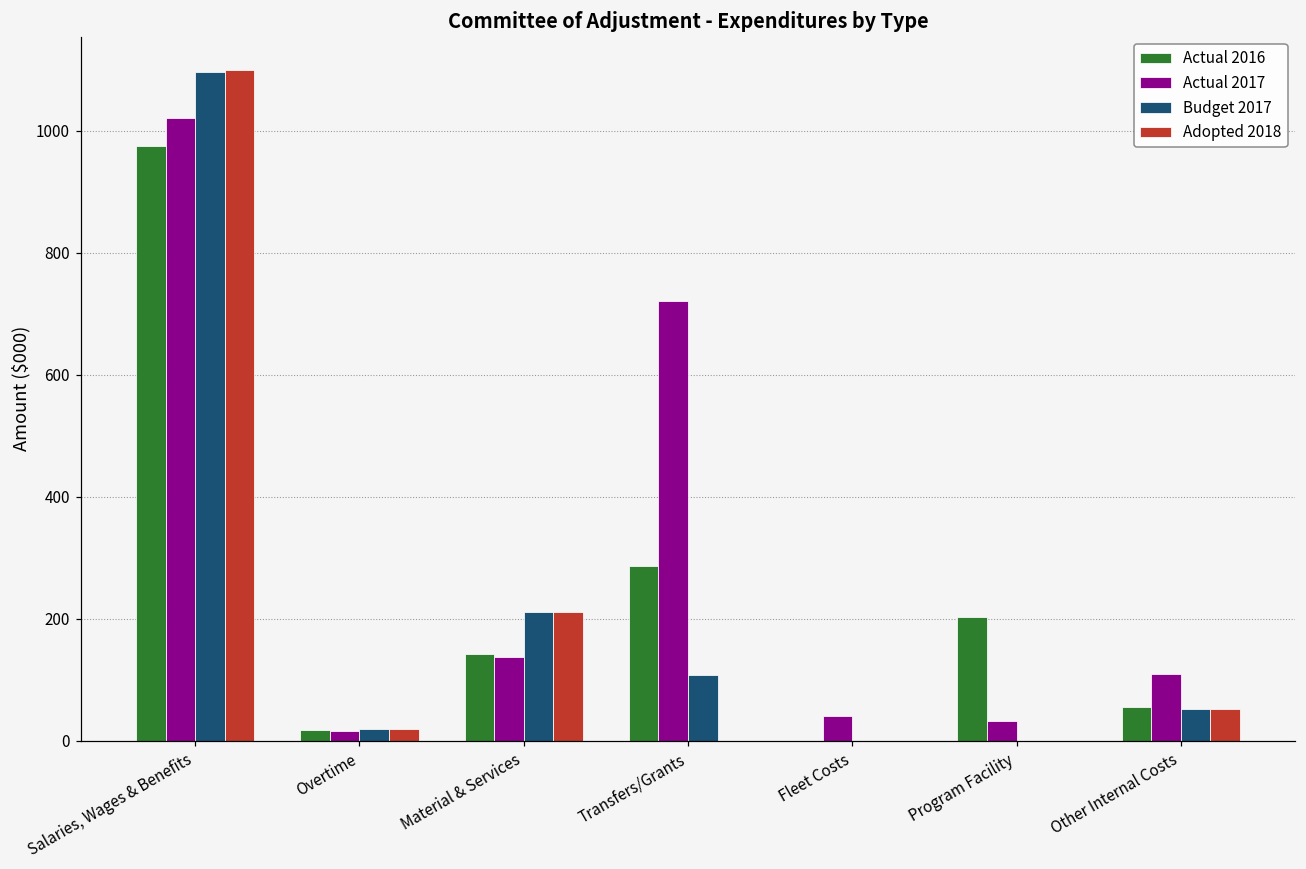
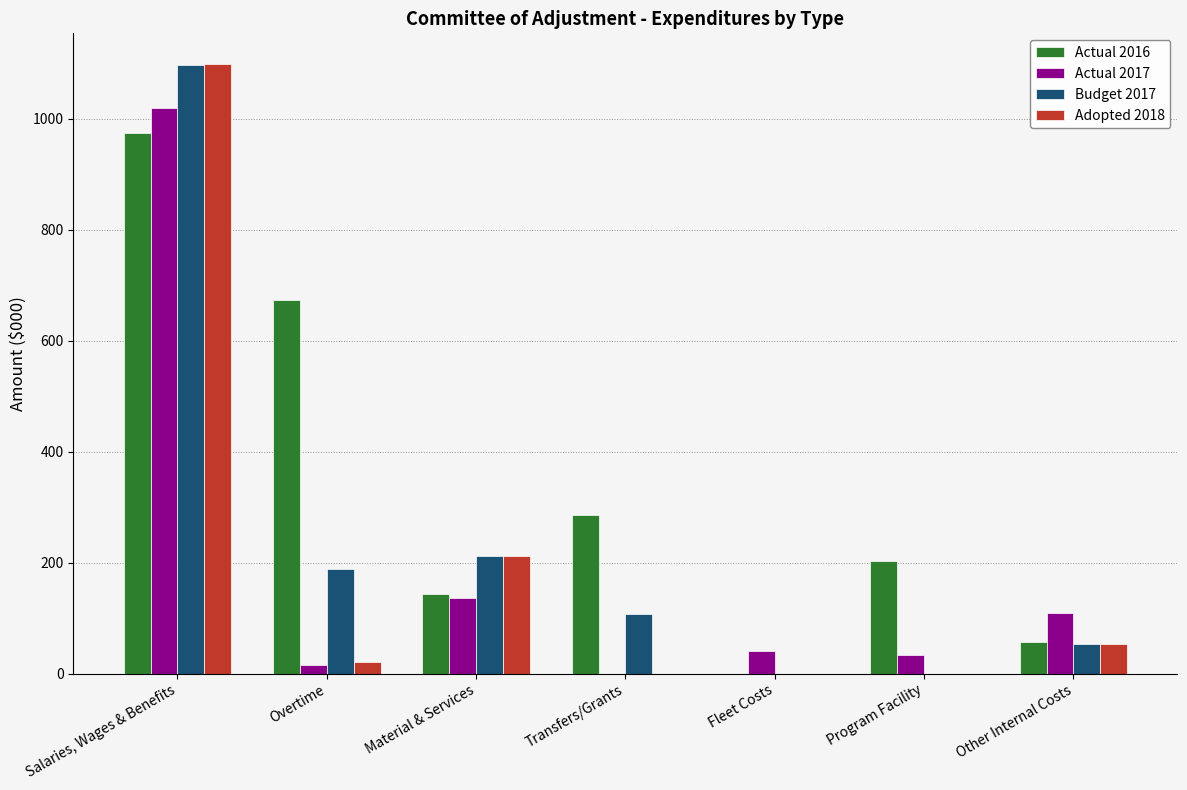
  {
    "Actual 2016": {
      "Salaries, Wages & Benefits": 980,
-     "Overtime": 20,
+     "Overtime": 670,
      "Material & Services": 140,
      "Transfers/Grants": 290,
      "Fleet Costs": 0,
      "Program Facility": 200,
      "Other Internal Costs": 60
    },
    "Actual 2017": {
      "Salaries, Wages & Benefits": 1020,
      "Overtime": 20,
      "Material & Services": 140,
-     "Transfers/Grants": 720,
+     "Transfers/Grants": 0,
      "Fleet Costs": 40,
      "Program Facility": 30,
      "Other Internal Costs": 110
    },
    "Budget 2017": {
      "Salaries, Wages & Benefits": 1100,
-     "Overtime": 20,
+     "Overtime": 190,
      "Material & Services": 210,
      "Transfers/Grants": 110,
      "Fleet Costs": 0,
      "Program Facility": 0,
      "Other Internal Costs": 50
    },
    "Adopted 2018": {
      "Salaries, Wages & Benefits": 1100,
      "Overtime": 20,
      "Material & Services": 210,
      "Transfers/Grants": 0,
      "Fleet Costs": 0,
      "Program Facility": 0,
      "Other Internal Costs": 50
    }
  }
